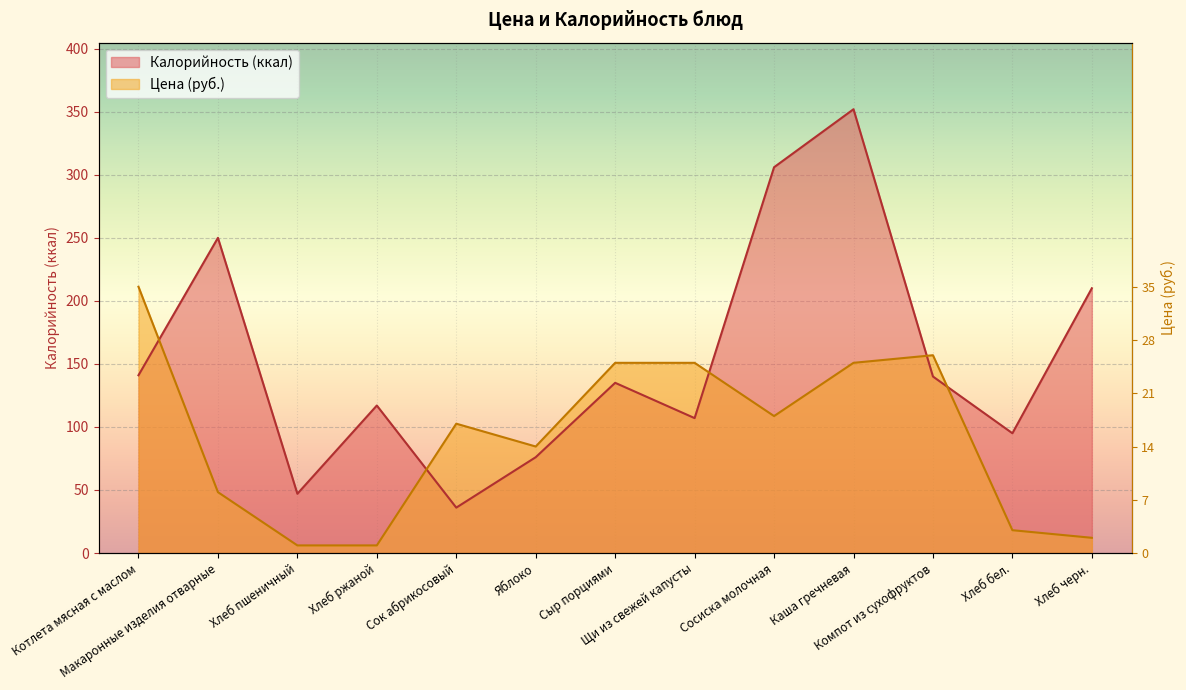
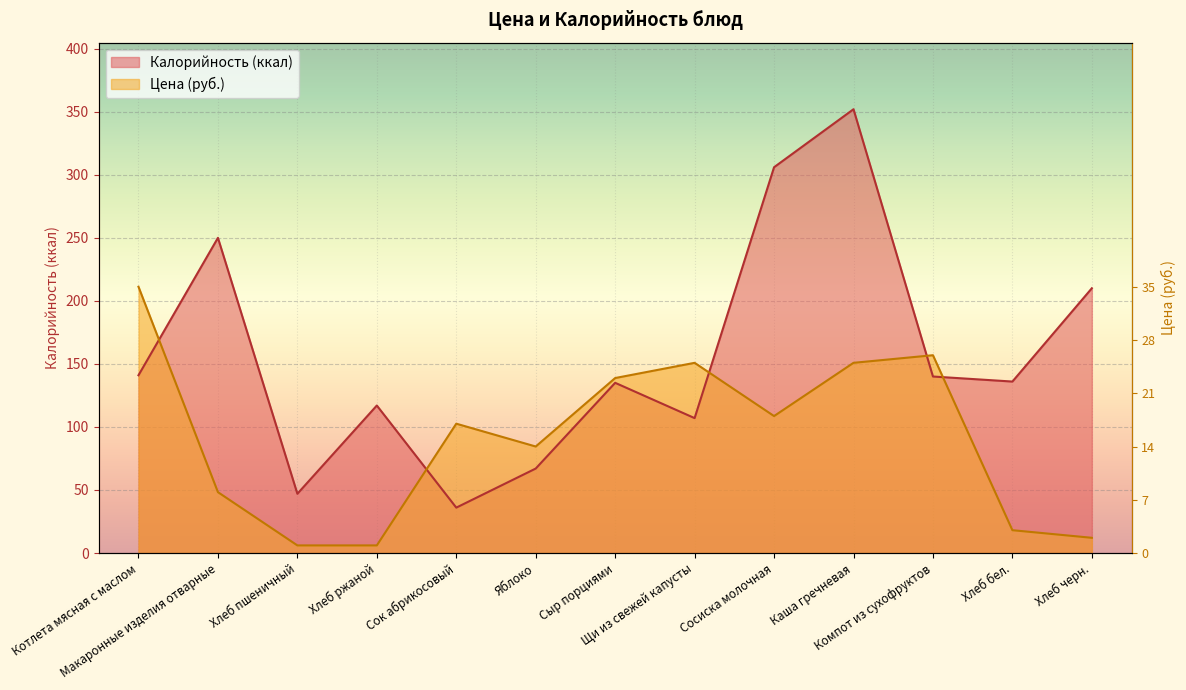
  {
    "Калорийность (ккал)": {
      "Котлета мясная с маслом": 141,
      "Макаронные изделия отварные": 250,
      "Хлеб пшеничный": 47,
      "Хлеб ржаной": 117,
      "Сок абрикосовый": 36,
-     "Яблоко": 76,
+     "Яблоко": 67,
      "Сыр порциями": 135,
      "Щи из свежей капусты": 107,
      "Сосиска молочная": 306,
      "Каша гречневая": 352,
      "Компот из сухофруктов": 140,
-     "Хлеб бел.": 95,
+     "Хлеб бел.": 136,
      "Хлеб черн.": 210
    },
    "Цена (руб.)": {
      "Котлета мясная с маслом": 211,
      "Макаронные изделия отварные": 48,
      "Хлеб пшеничный": 6,
      "Хлеб ржаной": 6,
      "Сок абрикосовый": 103,
      "Яблоко": 84,
-     "Сыр порциями": 151,
+     "Сыр порциями": 139,
      "Щи из свежей капусты": 151,
      "Сосиска молочная": 109,
      "Каша гречневая": 151,
      "Компот из сухофруктов": 157,
      "Хлеб бел.": 18,
      "Хлеб черн.": 12
    }
  }
